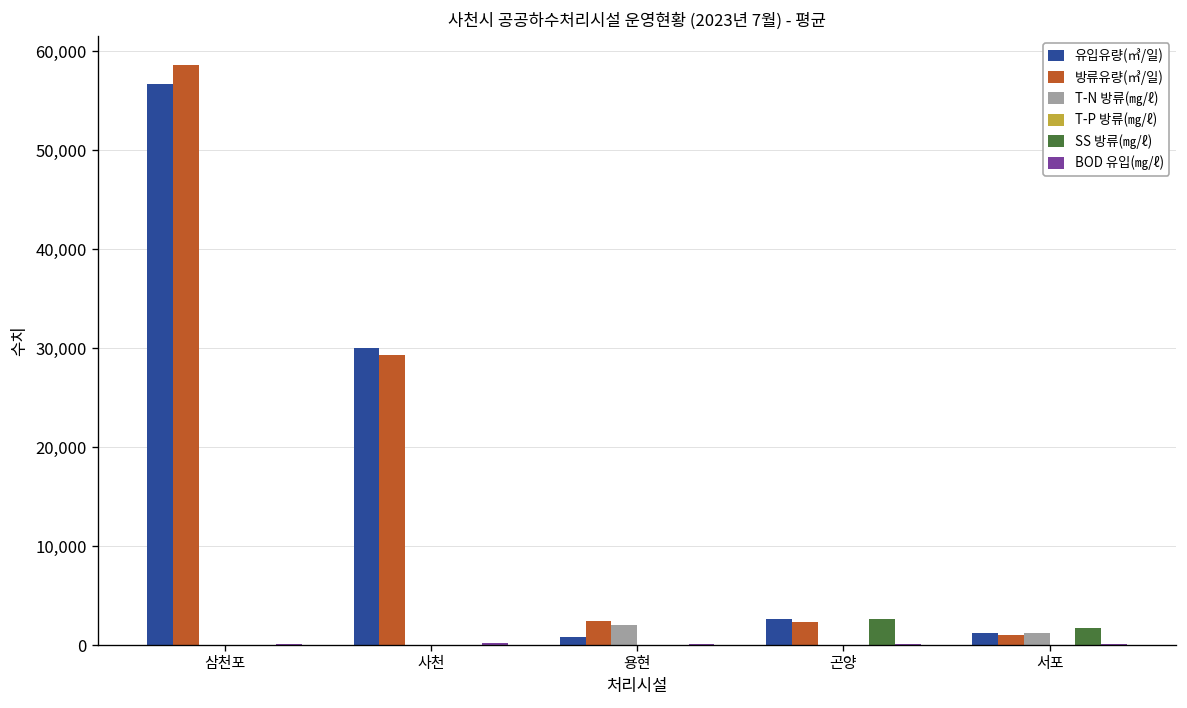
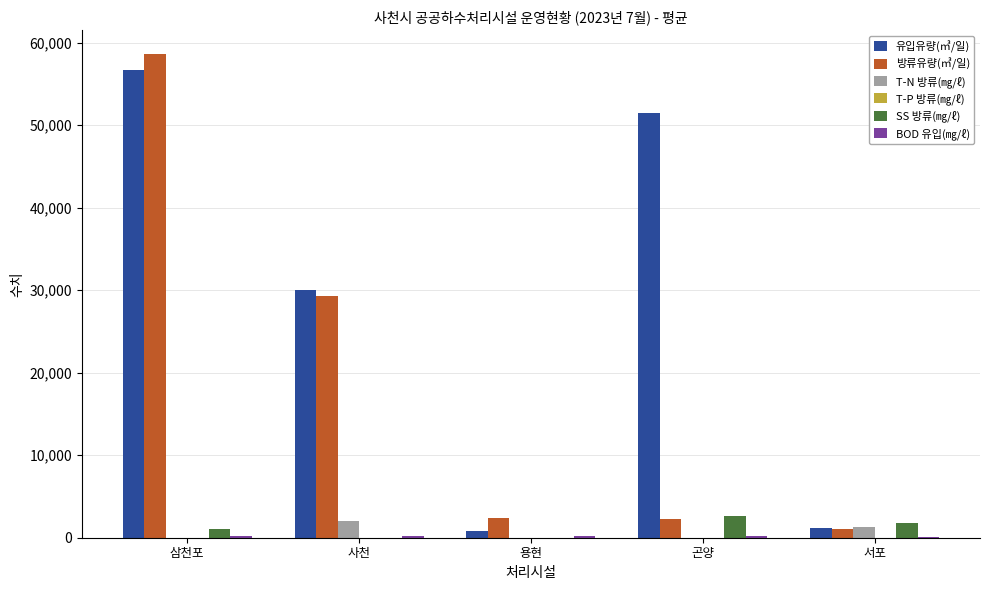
  {
    "유입유량(㎥/일)": {
      "삼천포": "57,000",
      "사천": "30,000",
      "용현": "1,000",
-     "곤양": "3,000",
+     "곤양": "52,000",
      "서포": "1,000"
    },
    "방류유량(㎥/일)": {
      "삼천포": "59,000",
      "사천": "29,000",
      "용현": "2,000",
      "곤양": "2,000",
      "서포": "1,000"
    },
    "T-N 방류(㎎/ℓ)": {
-     "사천": "0",
-     "용현": "2,000",
+     "사천": "2,000",
+     "용현": "0",
      "서포": "1,000"
    },
    "SS 방류(㎎/ℓ)": {
-     "삼천포": "0",
+     "삼천포": "1,000",
      "곤양": "3,000",
      "서포": "2,000"
    }
  }
